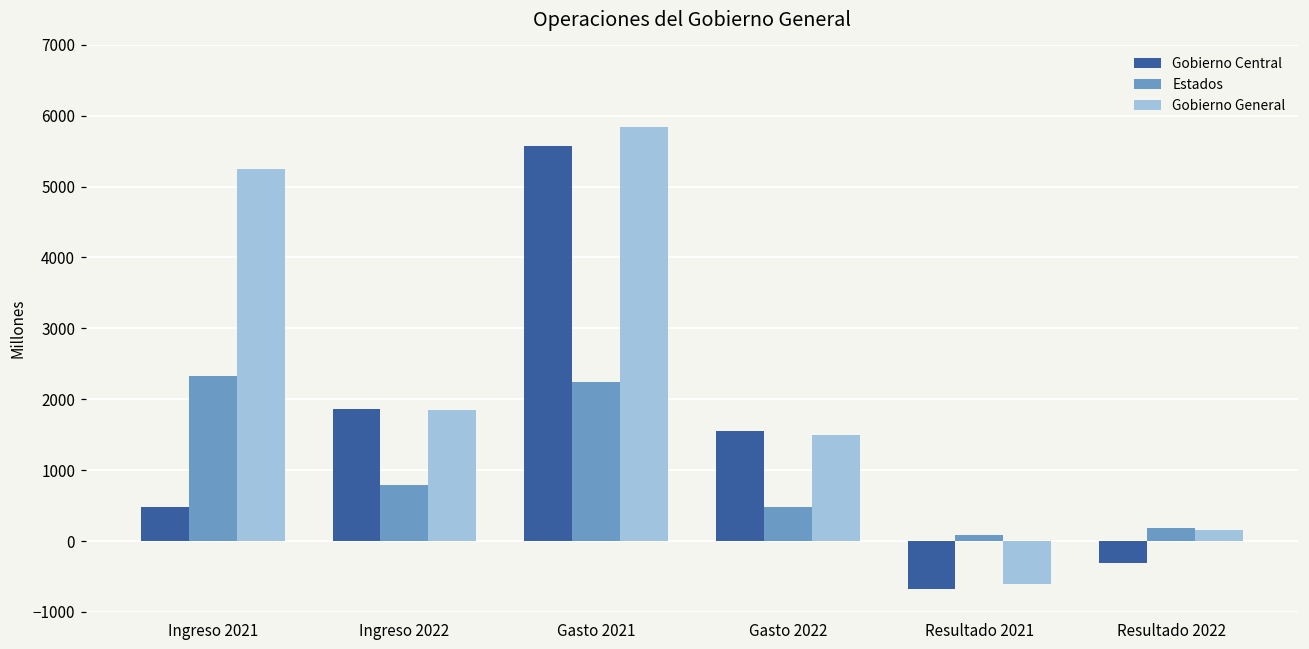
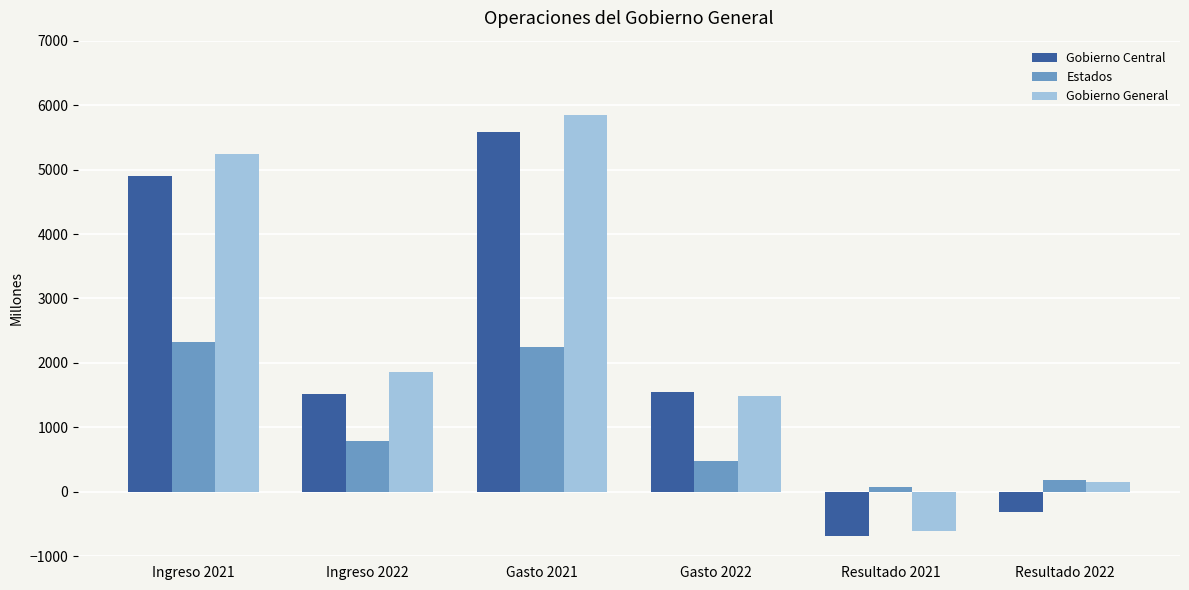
  {
    "Gobierno Central": {
-     "Ingreso 2021": 500,
-     "Ingreso 2022": 1900,
+     "Ingreso 2021": 4900,
+     "Ingreso 2022": 1500,
      "Gasto 2021": 5600,
      "Gasto 2022": 1600,
      "Resultado 2021": -700,
      "Resultado 2022": -300
    },
    "Estados": {
      "Ingreso 2021": 2300,
      "Ingreso 2022": 800,
      "Gasto 2021": 2200,
      "Gasto 2022": 500,
      "Resultado 2021": 100,
      "Resultado 2022": 200
    },
    "Gobierno General": {
      "Ingreso 2021": 5200,
      "Ingreso 2022": 1900,
      "Gasto 2021": 5800,
      "Gasto 2022": 1500,
      "Resultado 2021": -600,
      "Resultado 2022": 200
    }
  }
